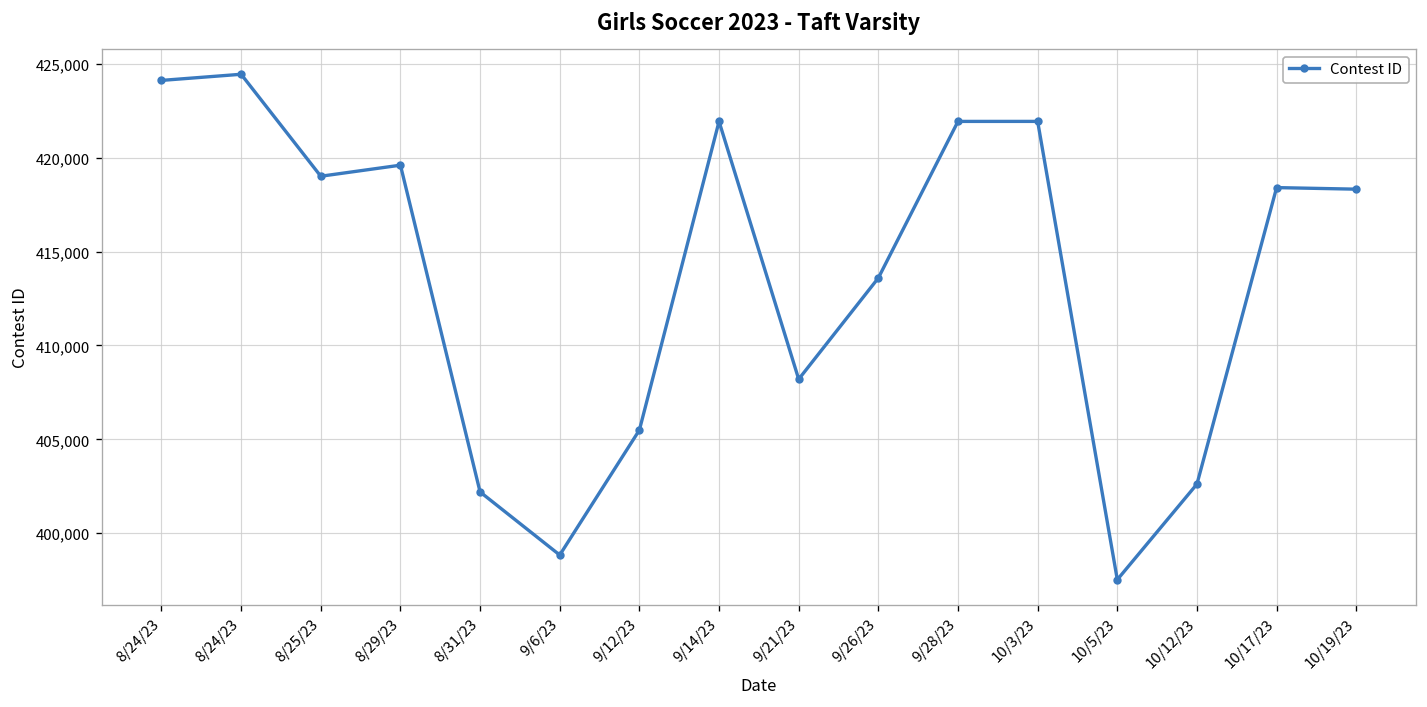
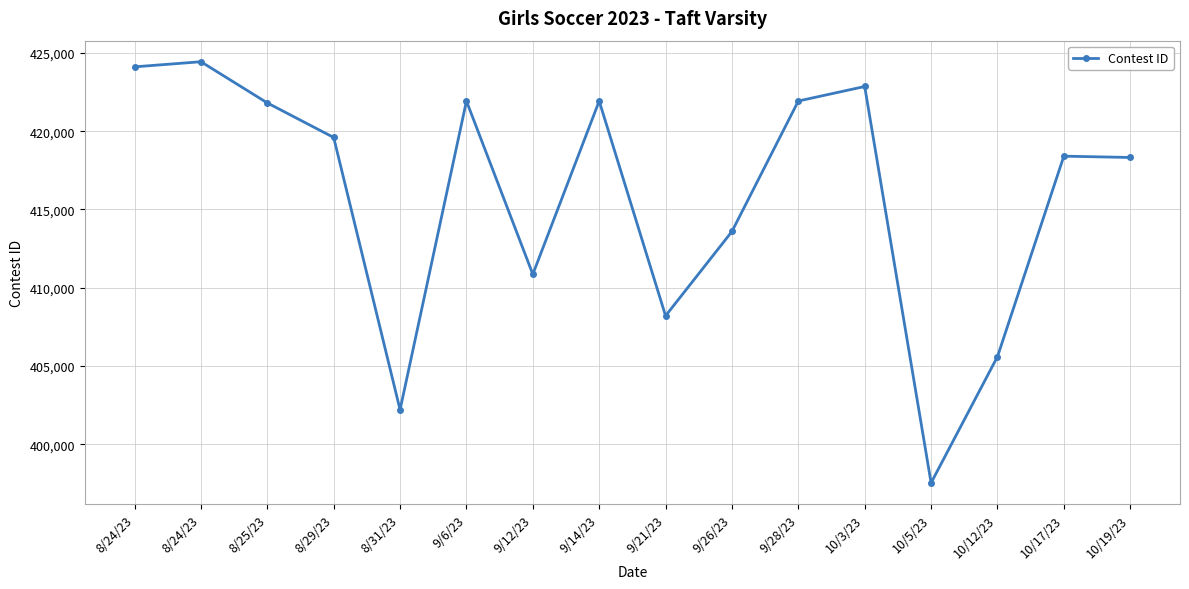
  {
-   "8/25/23": "419,000",
+   "8/25/23": "421,800",
    "8/29/23": "419,600",
    "8/31/23": "402,200",
-   "9/6/23": "398,800",
-   "9/12/23": "405,500",
+   "9/6/23": "421,900",
+   "9/12/23": "410,900",
    "9/14/23": "421,900",
    "9/21/23": "408,200",
    "9/26/23": "413,600",
    "9/28/23": "421,900",
-   "10/3/23": "421,900",
+   "10/3/23": "422,900",
    "10/5/23": "397,500",
-   "10/12/23": "402,600",
+   "10/12/23": "405,600",
    "10/17/23": "418,400",
    "10/19/23": "418,300"
  }
